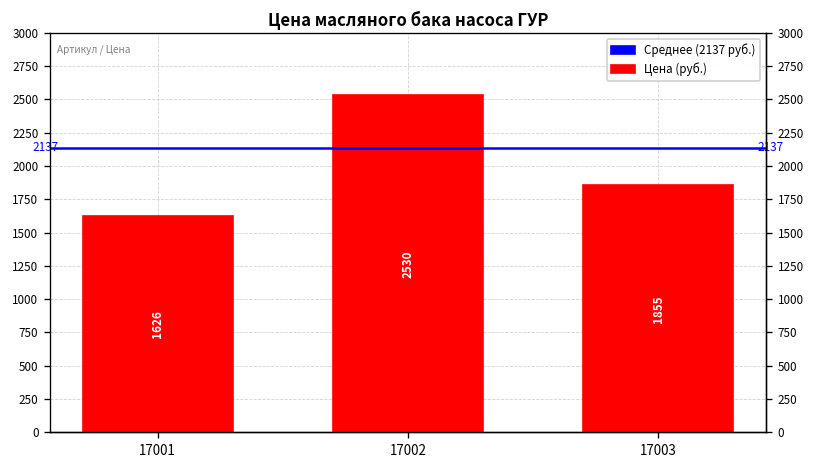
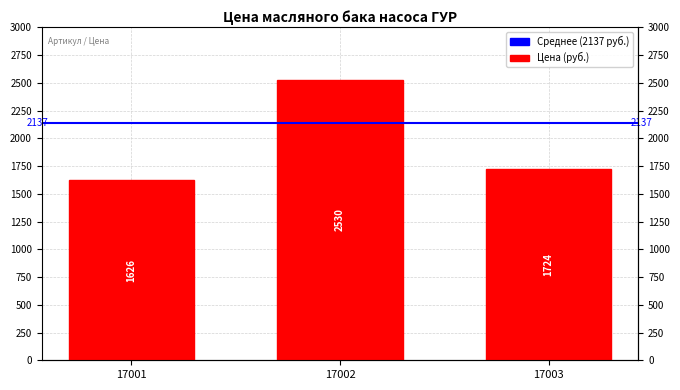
  {
    "17001": 1626,
    "17002": 2530,
-   "17003": 1855
+   "17003": 1724
  }
